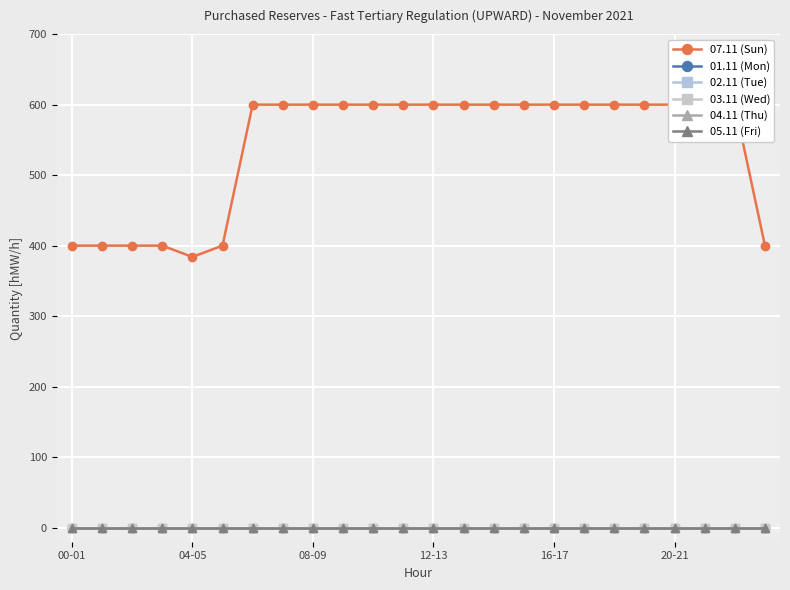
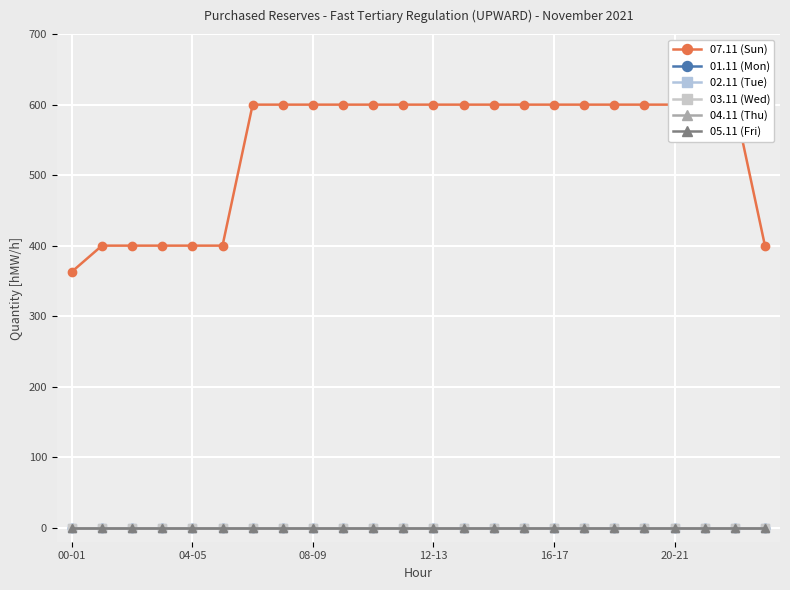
  {
    "07.11 (Sun)": {
-     "00-01": 400,
-     "04-05": 380,
+     "00-01": 360,
+     "04-05": 400,
      "08-09": 600,
      "12-13": 600,
      "16-17": 600
    },
    "05.11 (Fri)": {
      "00-01": 0,
      "04-05": 0,
      "08-09": 0,
      "12-13": 0,
      "16-17": 0,
      "20-21": 0
    }
  }
